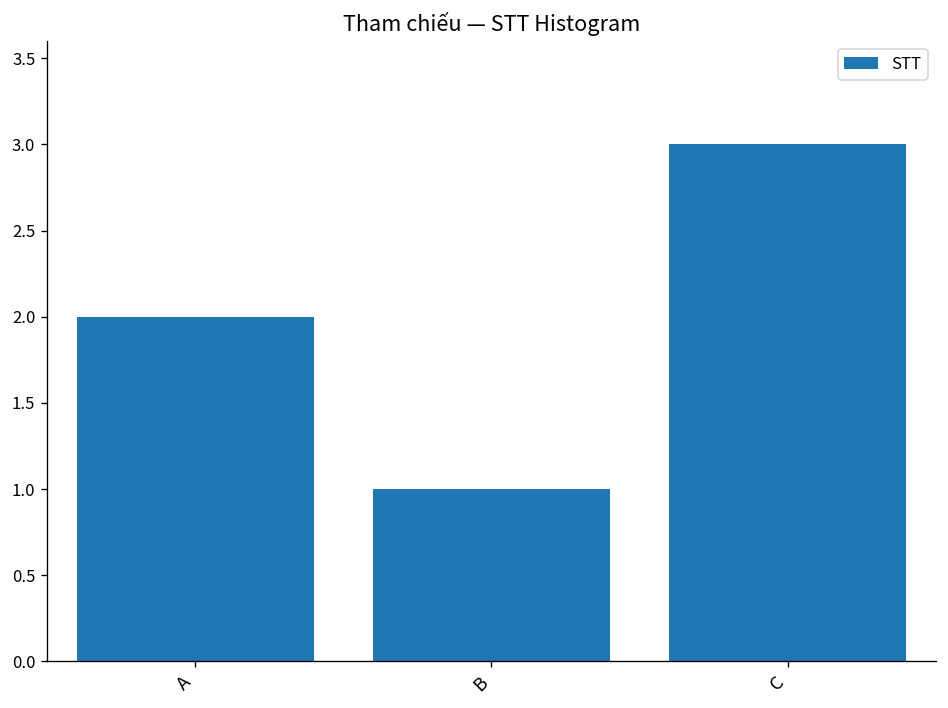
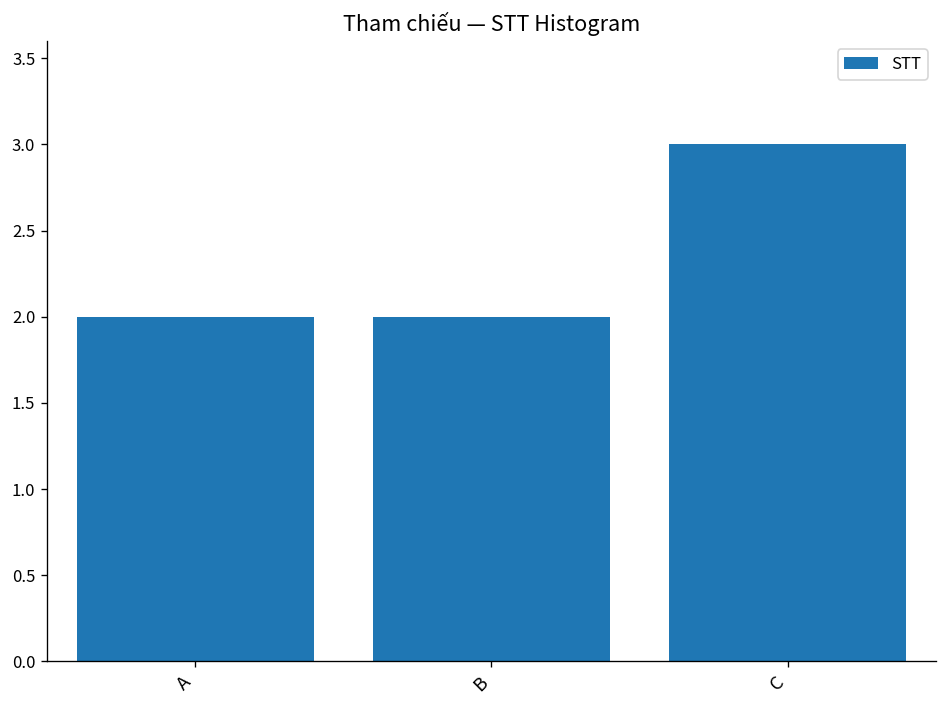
  {
    "A": 2,
-   "B": 1,
+   "B": 2,
    "C": 3
  }
